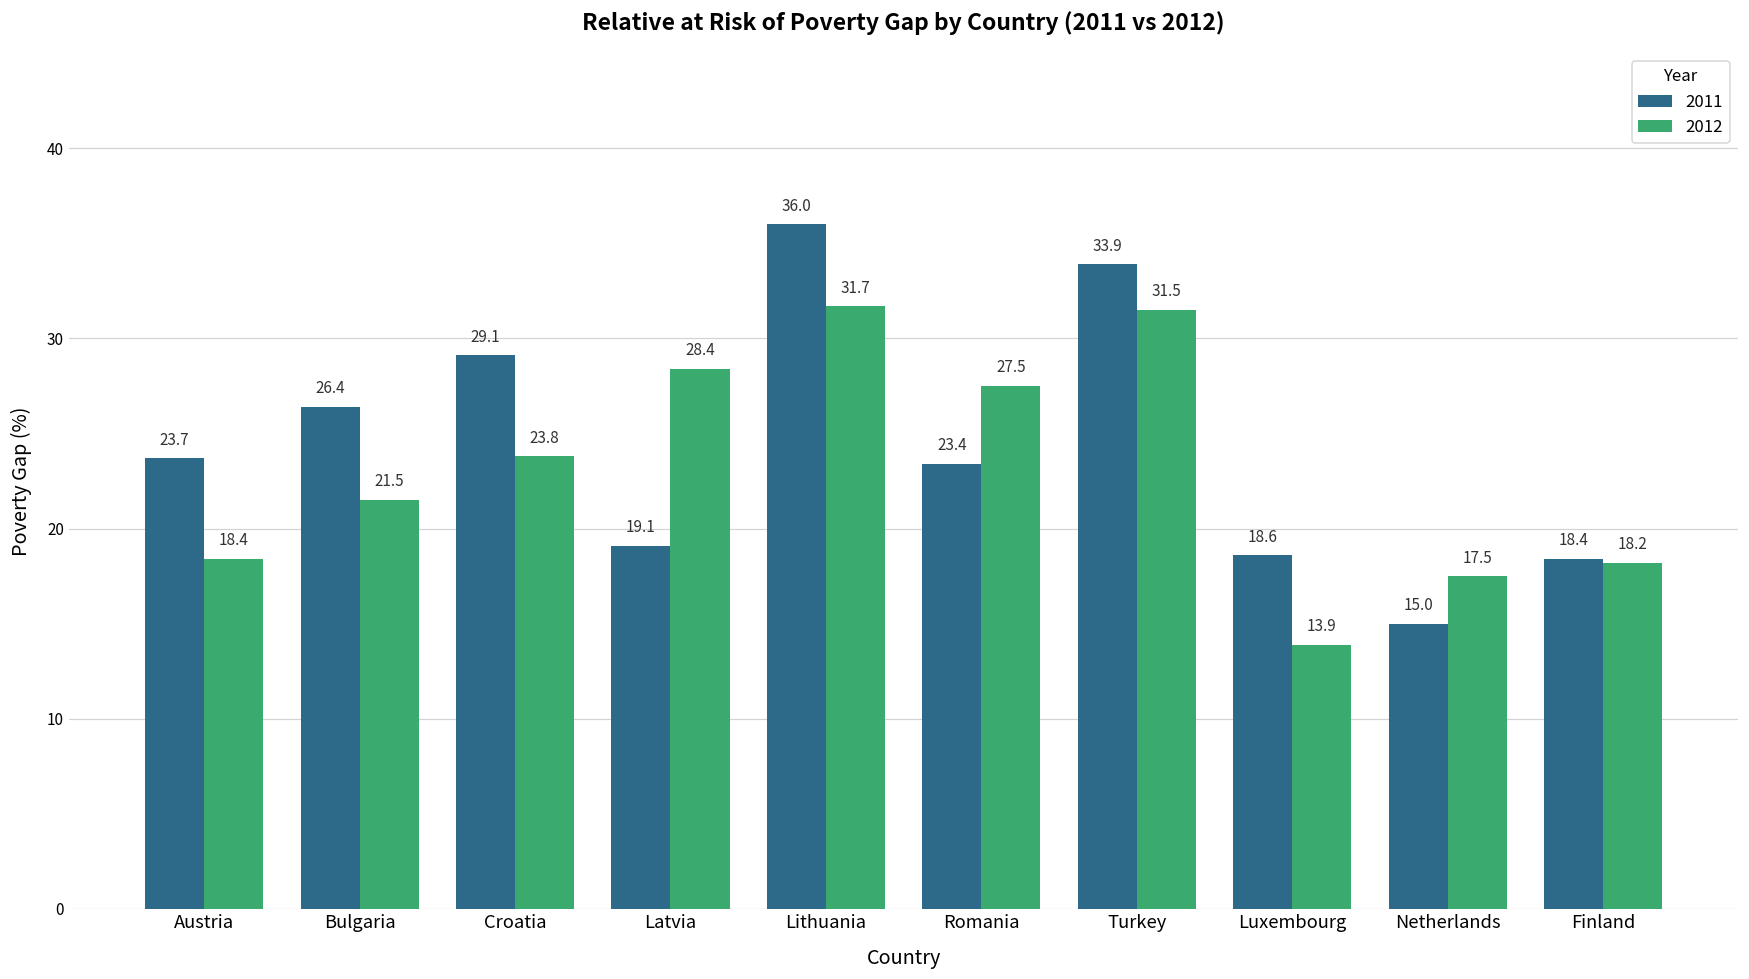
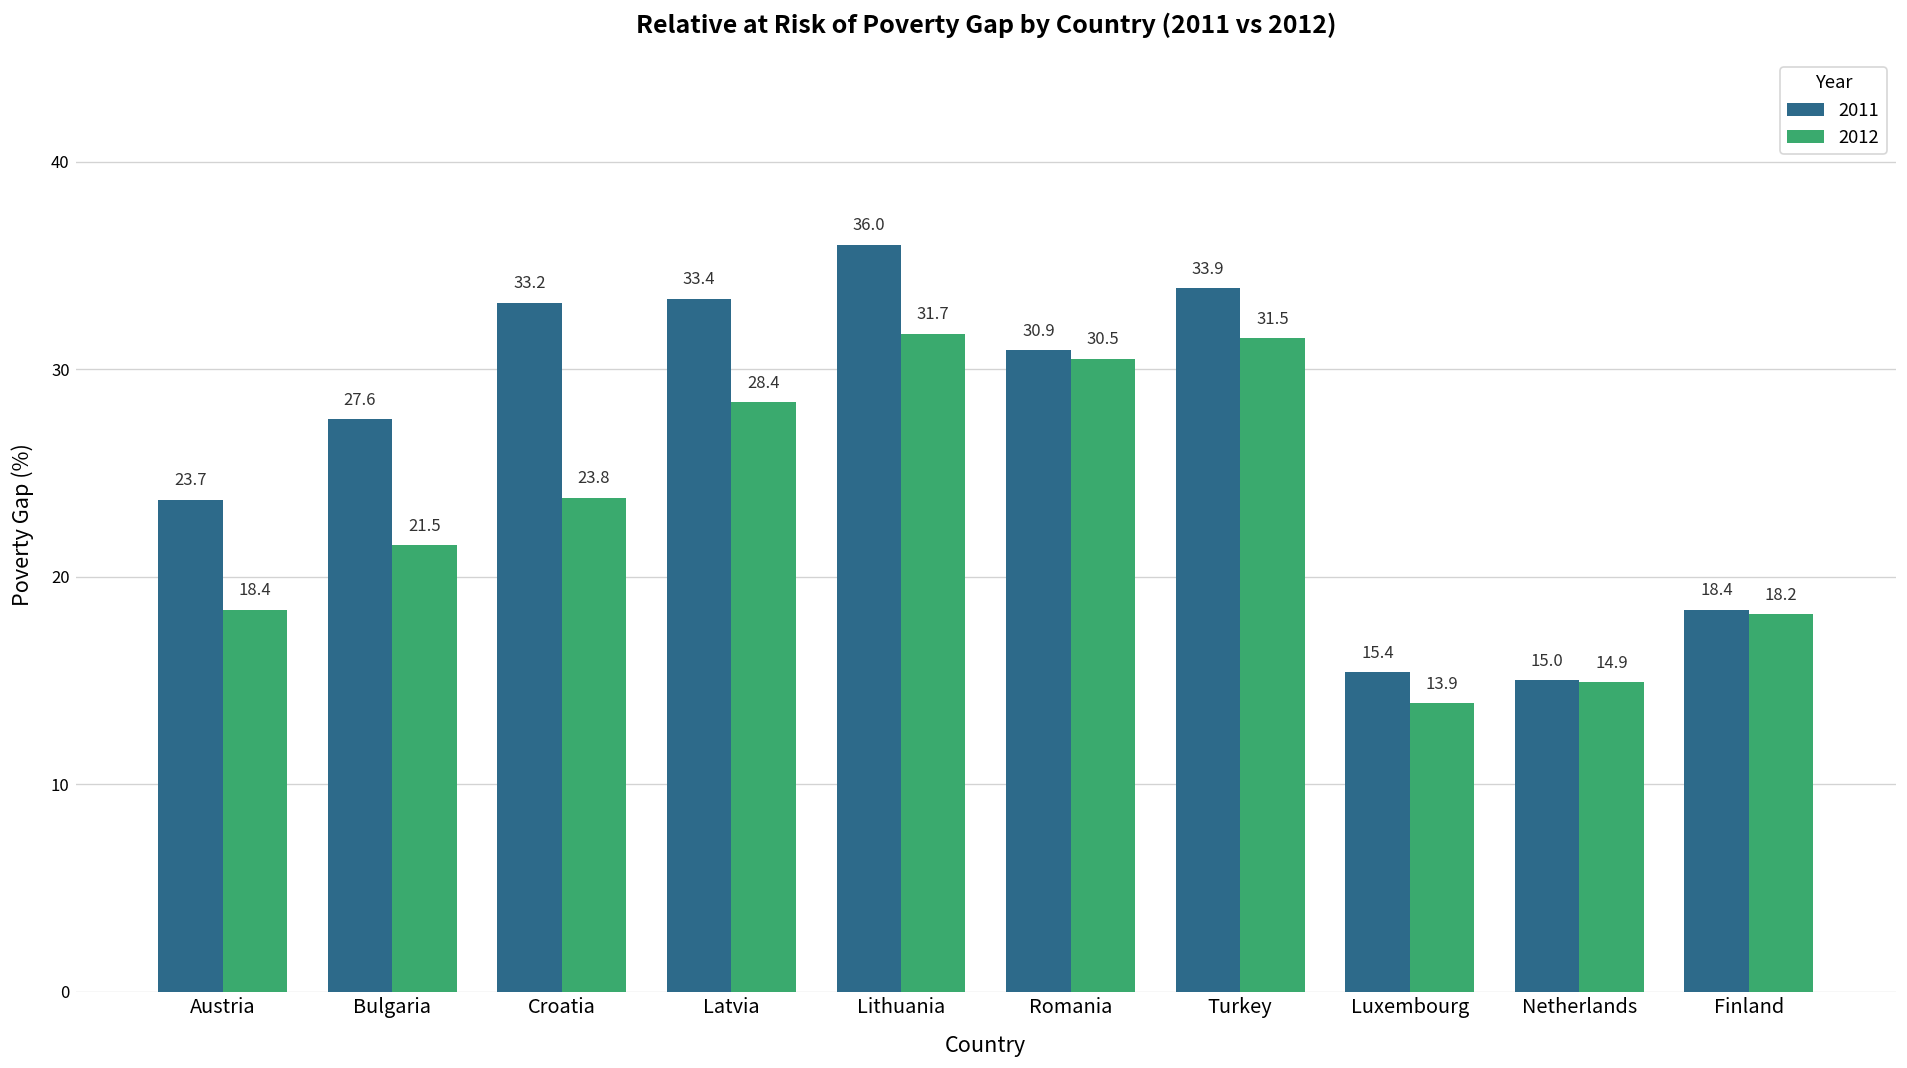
  {
    "2011": {
      "Austria": 23.7,
-     "Bulgaria": 26.4,
-     "Croatia": 29.1,
-     "Latvia": 19.1,
+     "Bulgaria": 27.6,
+     "Croatia": 33.2,
+     "Latvia": 33.4,
      "Lithuania": 36.0,
-     "Romania": 23.4,
+     "Romania": 30.9,
      "Turkey": 33.9,
-     "Luxembourg": 18.6,
+     "Luxembourg": 15.4,
      "Netherlands": 15.0,
      "Finland": 18.4
    },
    "2012": {
      "Austria": 18.4,
      "Bulgaria": 21.5,
      "Croatia": 23.8,
      "Latvia": 28.4,
      "Lithuania": 31.7,
-     "Romania": 27.5,
+     "Romania": 30.5,
      "Turkey": 31.5,
      "Luxembourg": 13.9,
-     "Netherlands": 17.5,
+     "Netherlands": 14.9,
      "Finland": 18.2
    }
  }
